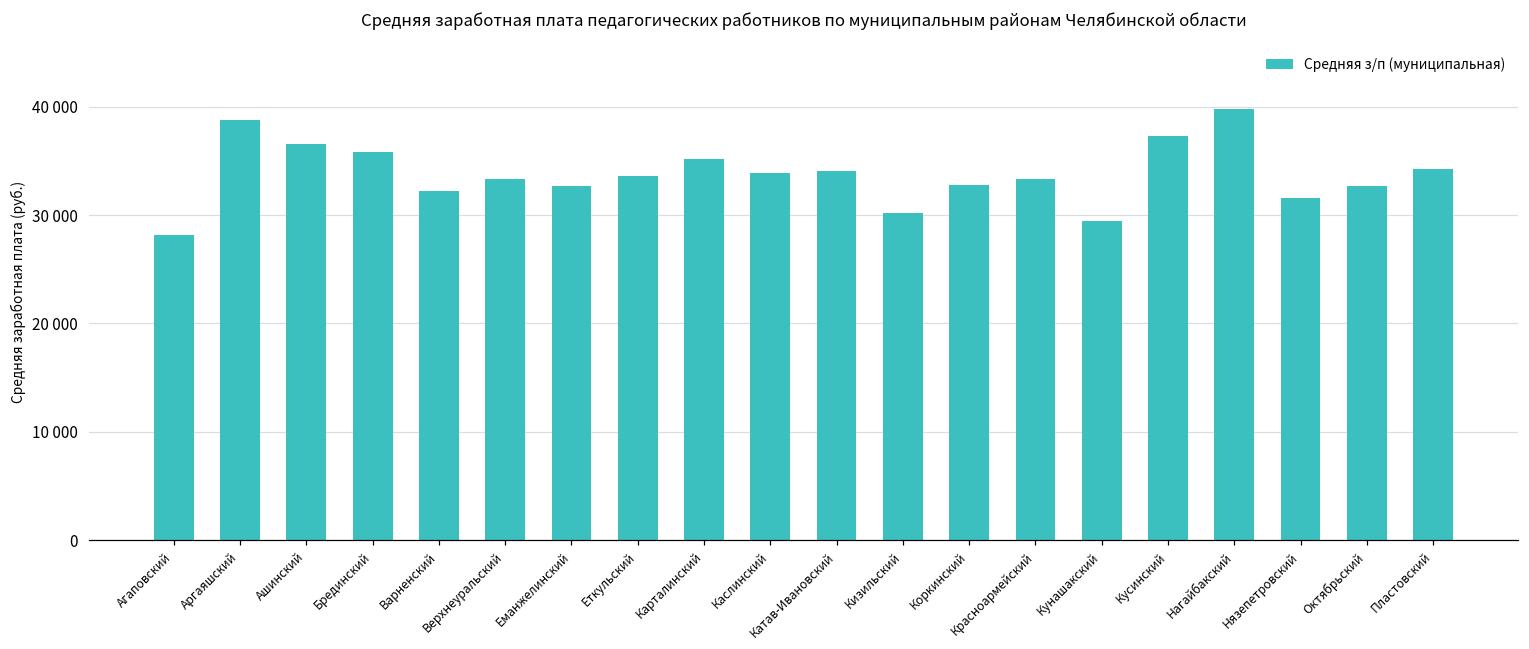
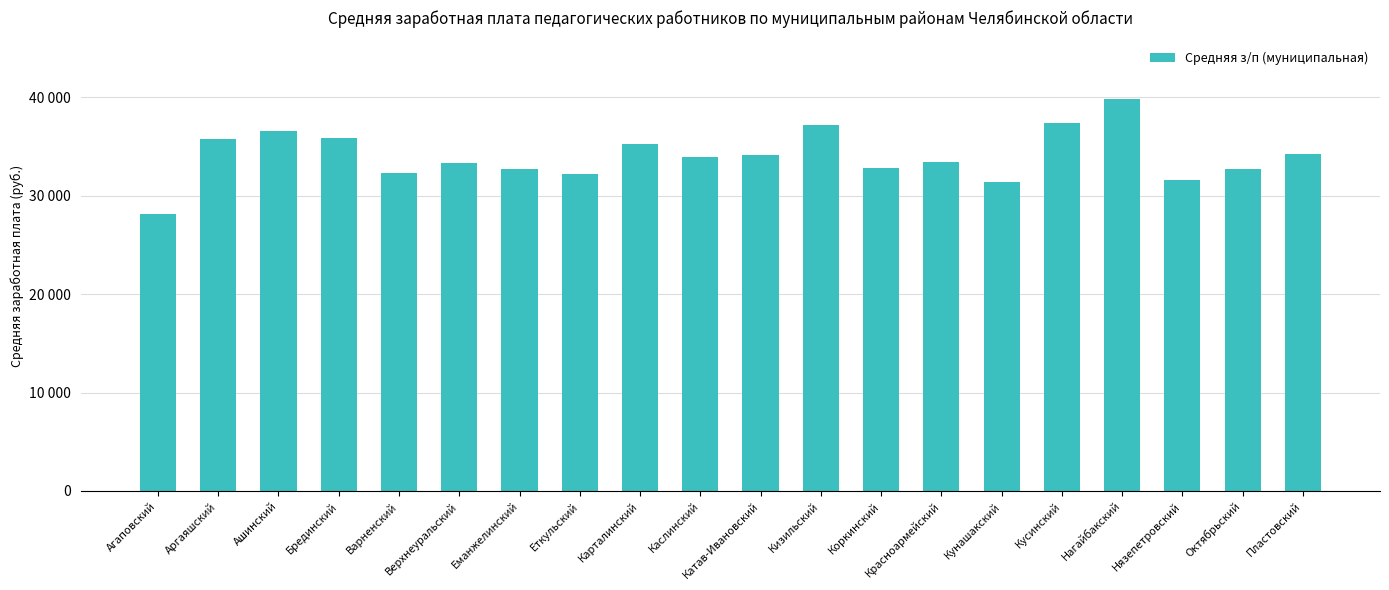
  {
    "Агаповский": 28000,
-   "Аргаяшский": 39000,
+   "Аргаяшский": 36000,
    "Ашинский": 37000,
    "Брединский": 36000,
    "Варненский": 32000,
    "Верхнеуральский": 33000,
    "Еманжелинский": 33000,
-   "Еткульский": 34000,
+   "Еткульский": 32000,
    "Карталинский": 35000,
    "Каслинский": 34000,
    "Катав-Ивановский": 34000,
-   "Кизильский": 30000,
+   "Кизильский": 37000,
    "Коркинский": 33000,
    "Красноармейский": 33000,
-   "Кунашакский": 29000,
+   "Кунашакский": 31000,
    "Кусинский": 37000,
    "Нагайбакский": 40000,
    "Нязепетровский": 32000,
    "Октябрьский": 33000,
    "Пластовский": 34000
  }
